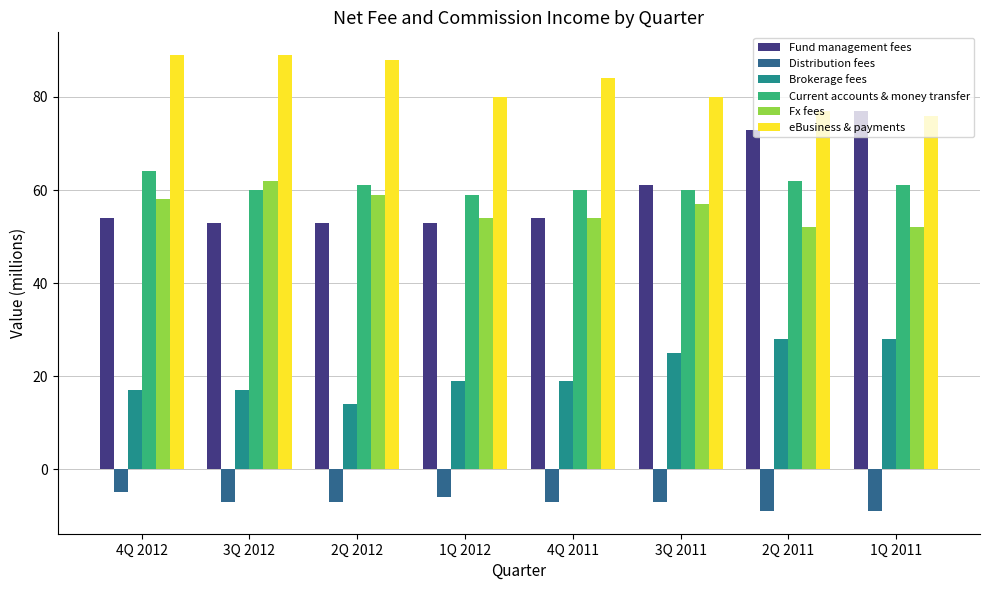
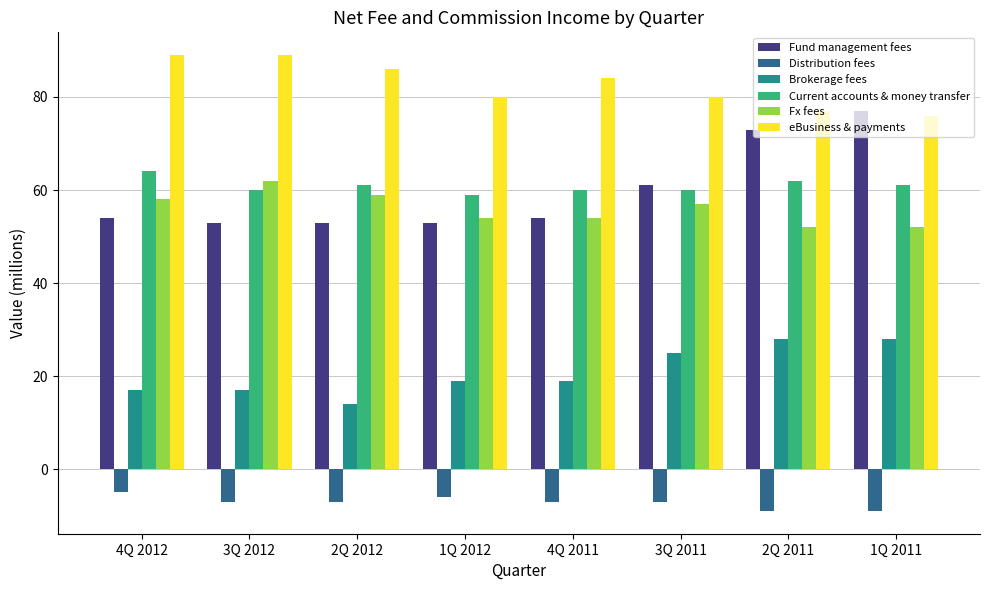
  {
    "Fx fees": {
      "4Q 2012": 58,
      "3Q 2012": 62,
      "2Q 2012": 59,
      "1Q 2012": 54,
      "4Q 2011": 54,
      "3Q 2011": 57,
      "2Q 2011": 52,
      "1Q 2011": 52
    },
    "eBusiness & payments": {
      "4Q 2012": 89,
      "3Q 2012": 89,
-     "2Q 2012": 88,
+     "2Q 2012": 86,
      "1Q 2012": 80,
      "4Q 2011": 84,
      "3Q 2011": 80
    }
  }
